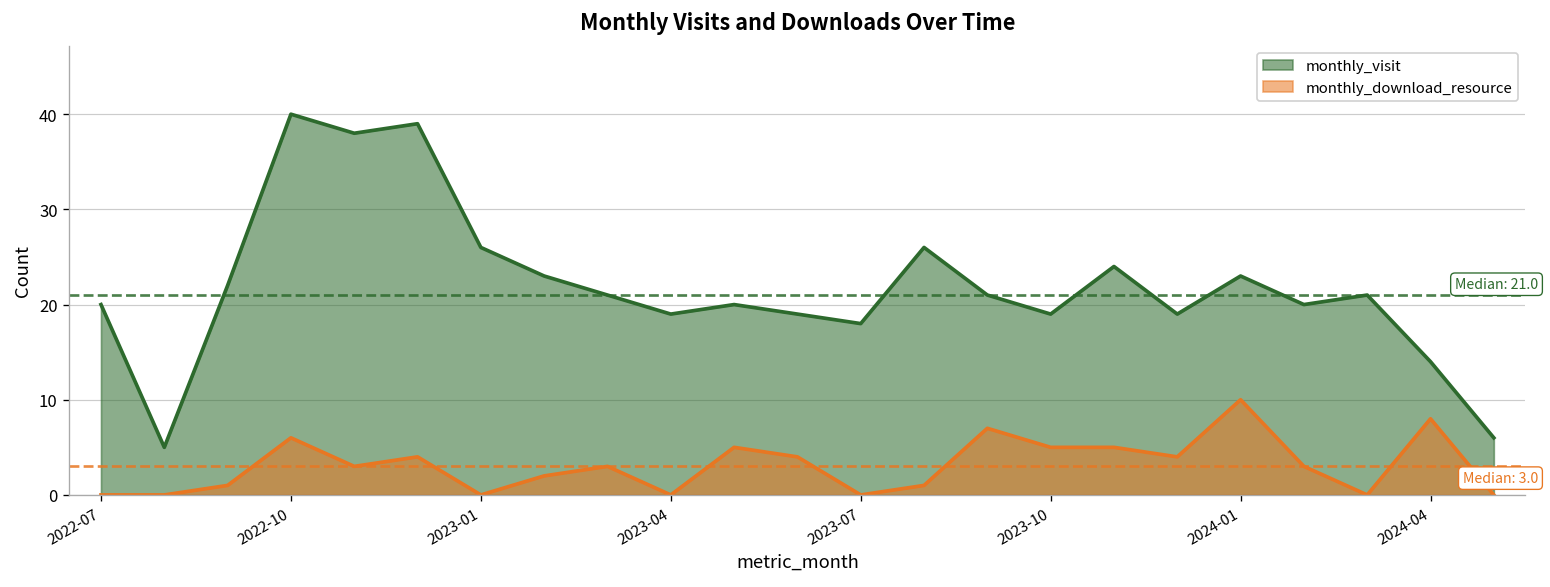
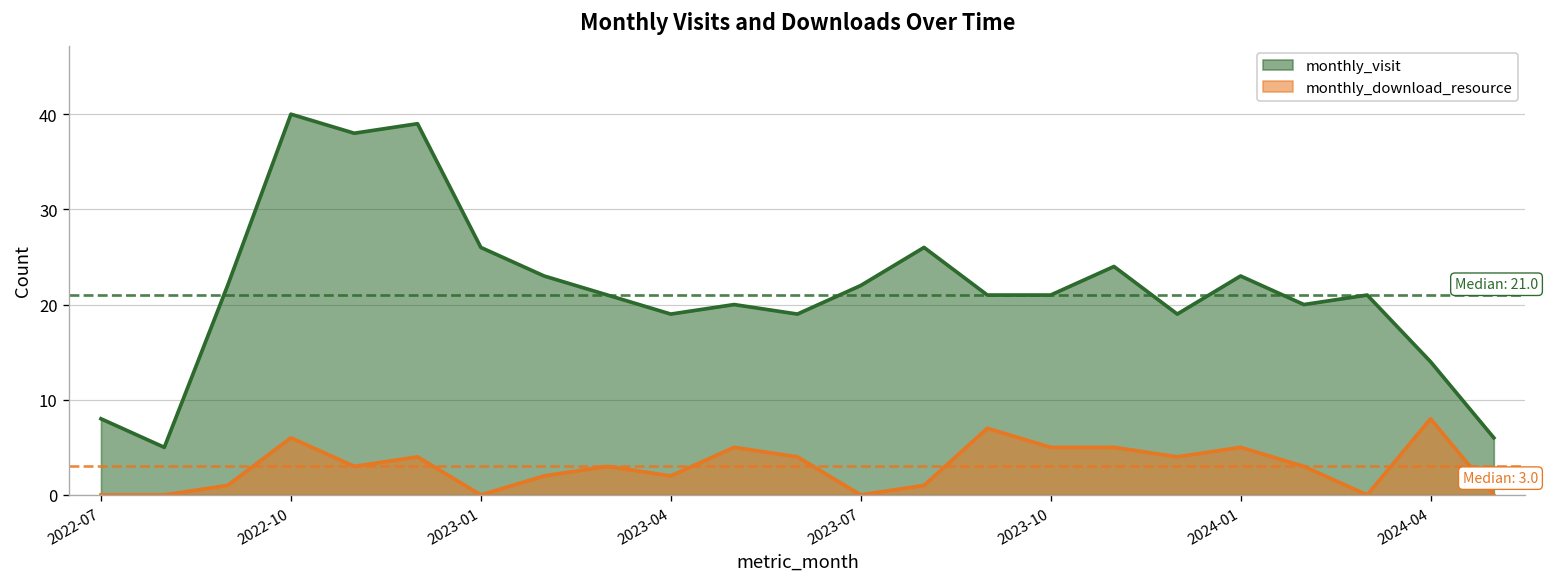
  {
    "monthly_visit": {
-     "2022-07": 20,
+     "2022-07": 8,
      "2022-10": 40,
      "2023-01": 26,
      "2023-04": 19,
-     "2023-07": 18,
-     "2023-10": 19,
+     "2023-07": 22,
+     "2023-10": 21,
      "2024-01": 23,
      "2024-04": 14
    },
    "monthly_download_resource": {
      "2022-07": 0,
      "2022-10": 6,
      "2023-01": 0,
-     "2023-04": 0,
+     "2023-04": 2,
      "2023-07": 0,
      "2023-10": 5,
-     "2024-01": 10,
+     "2024-01": 5,
      "2024-04": 8
    }
  }
